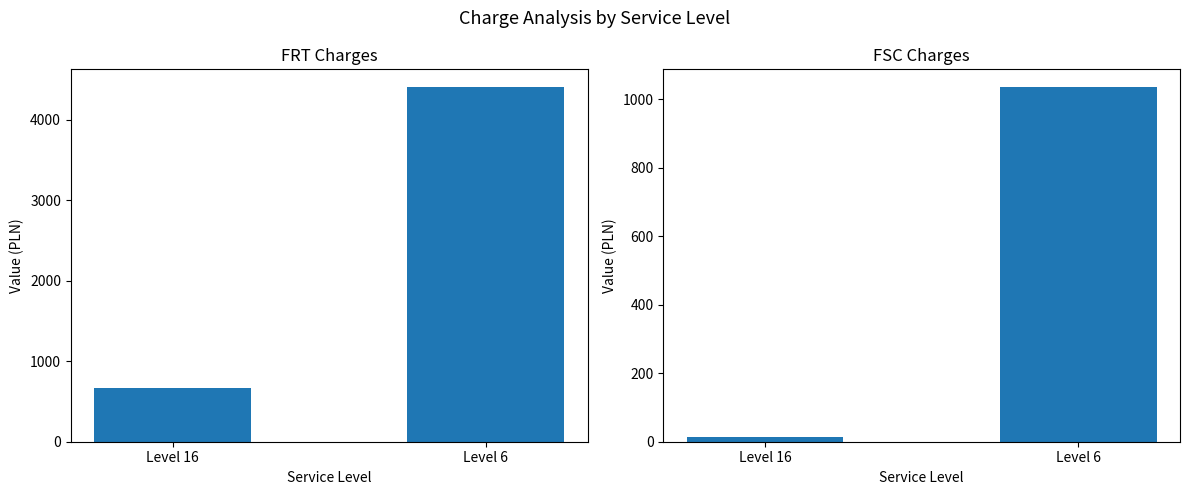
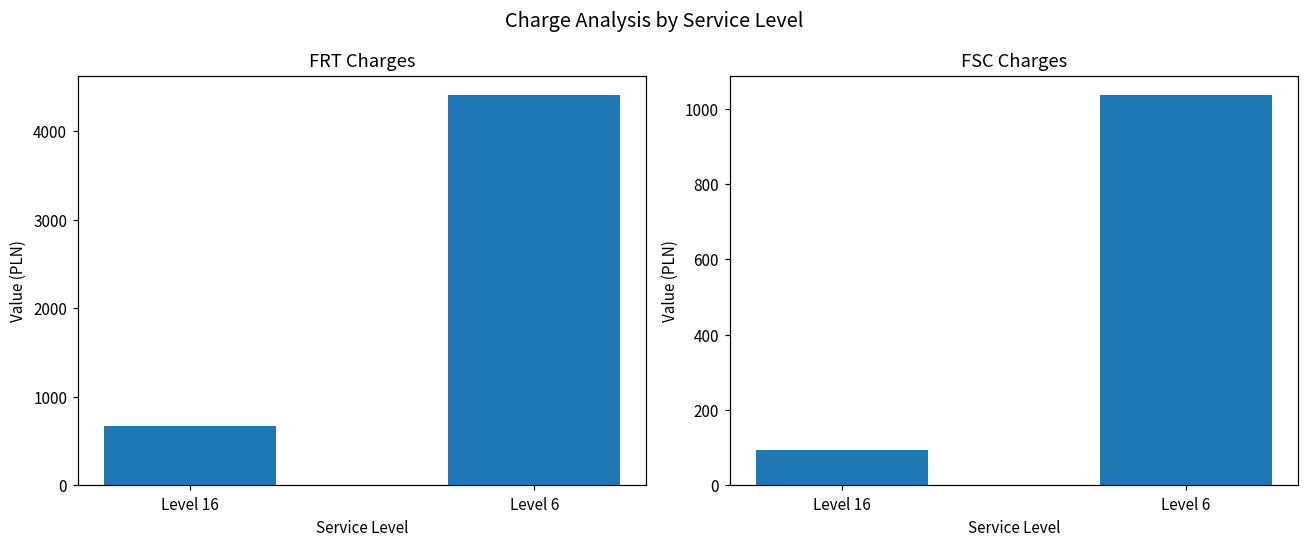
  {
    "FRT Charges": {
      "Level 16": 700,
      "Level 6": 4400
    },
    "FSC Charges": {
-     "Level 16": 10,
+     "Level 16": 100,
      "Level 6": 1040
    }
  }
